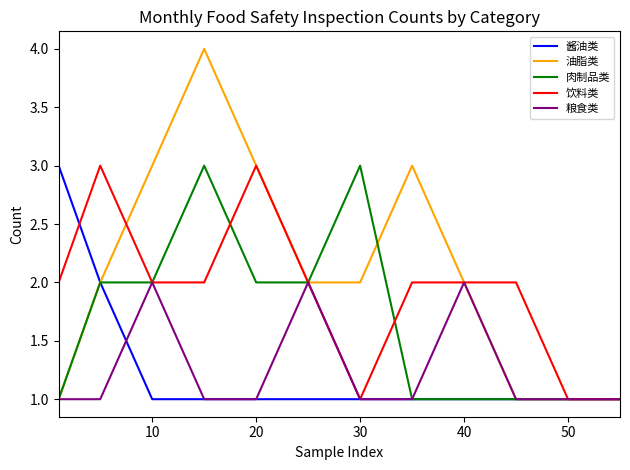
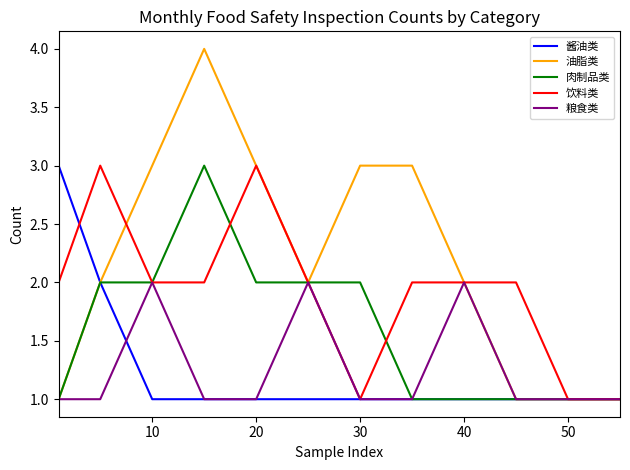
  {
    "酱油类": {
      "10": 1
    },
    "油脂类": {
      "10": 3,
-     "30": 2
+     "30": 3
    },
    "肉制品类": {
      "20": 2,
-     "30": 3
+     "30": 2
    }
  }
